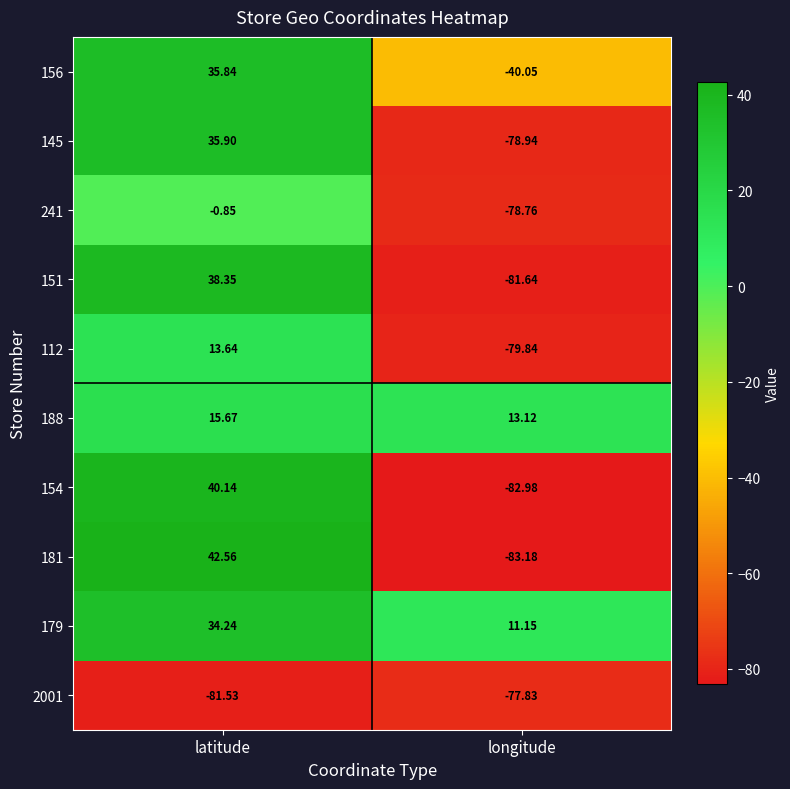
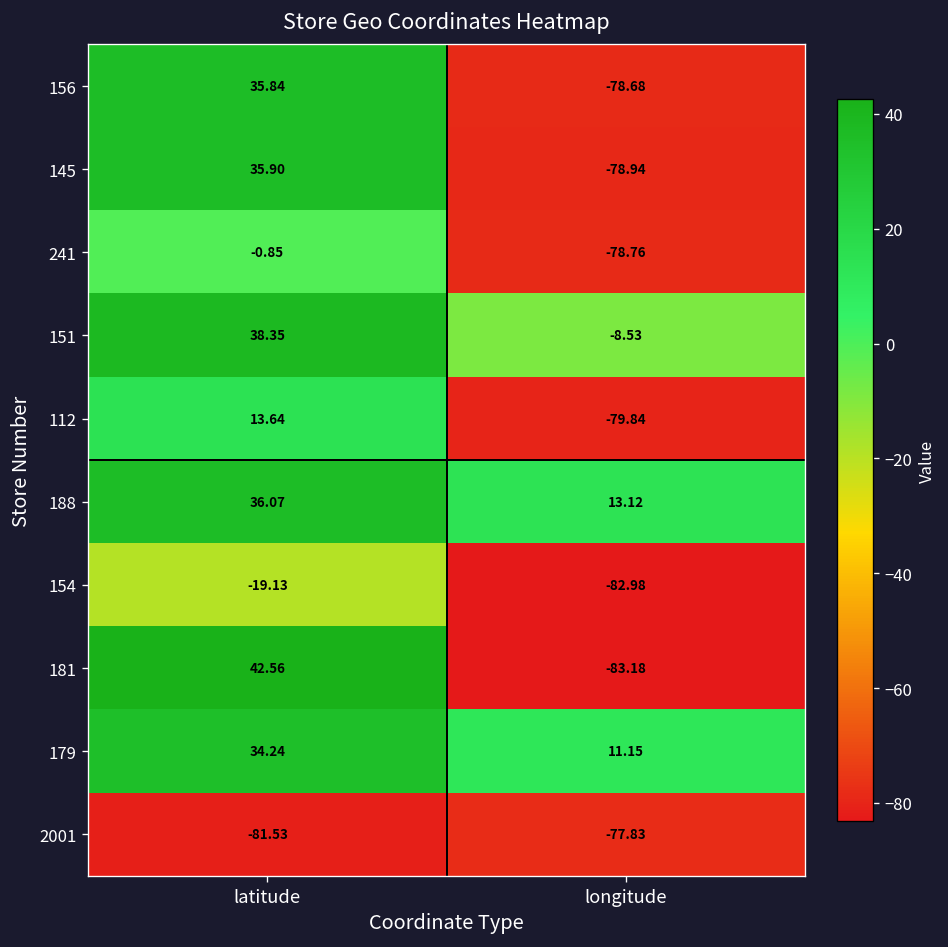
  {
    "156": {
      "latitude": 35.84,
-     "longitude": -40.05
+     "longitude": -78.68
    },
    "145": {
      "latitude": 35.90,
      "longitude": -78.94
    },
    "241": {
      "latitude": -0.85,
      "longitude": -78.76
    },
    "151": {
      "latitude": 38.35,
-     "longitude": -81.64
+     "longitude": -8.53
    },
    "112": {
      "latitude": 13.64,
      "longitude": -79.84
    },
    "188": {
-     "latitude": 15.67,
+     "latitude": 36.07,
      "longitude": 13.12
    },
    "154": {
-     "latitude": 40.14,
+     "latitude": -19.13,
      "longitude": -82.98
    },
    "181": {
      "latitude": 42.56,
      "longitude": -83.18
    },
    "179": {
      "latitude": 34.24,
      "longitude": 11.15
    },
    "2001": {
      "latitude": -81.53,
      "longitude": -77.83
    }
  }
